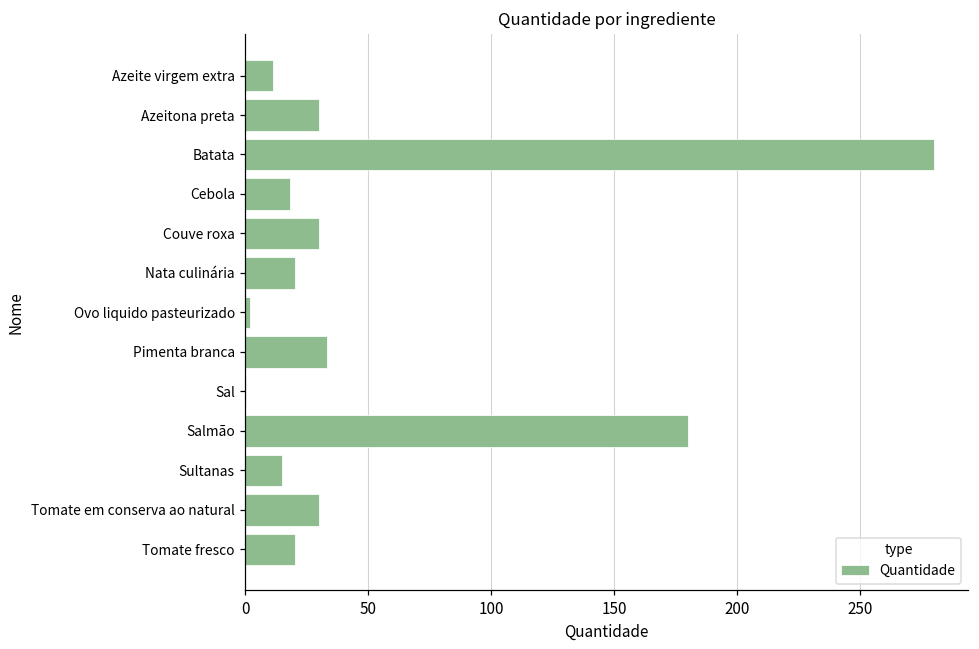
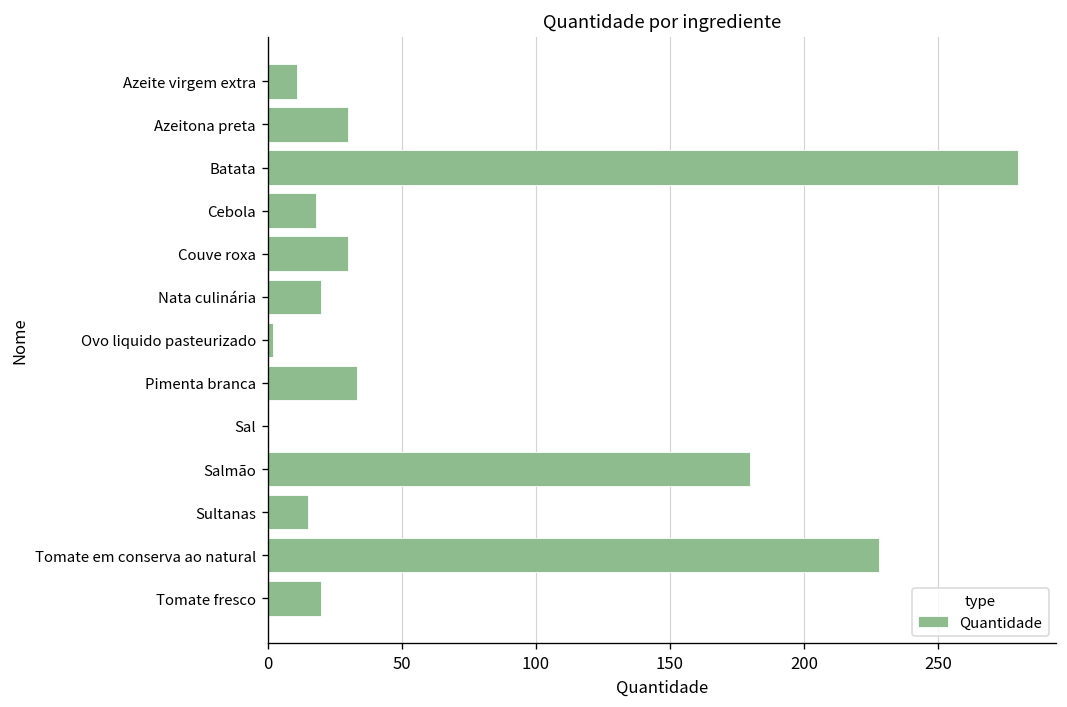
  {
    "Azeite virgem extra": 11,
    "Azeitona preta": 30,
    "Batata": 280,
    "Cebola": 18,
    "Couve roxa": 30,
    "Nata culinária": 20,
    "Ovo liquido pasteurizado": 2,
    "Pimenta branca": 33,
    "Salmão": 180,
    "Sultanas": 15,
-   "Tomate em conserva ao natural": 30,
+   "Tomate em conserva ao natural": 228,
    "Tomate fresco": 20
  }
